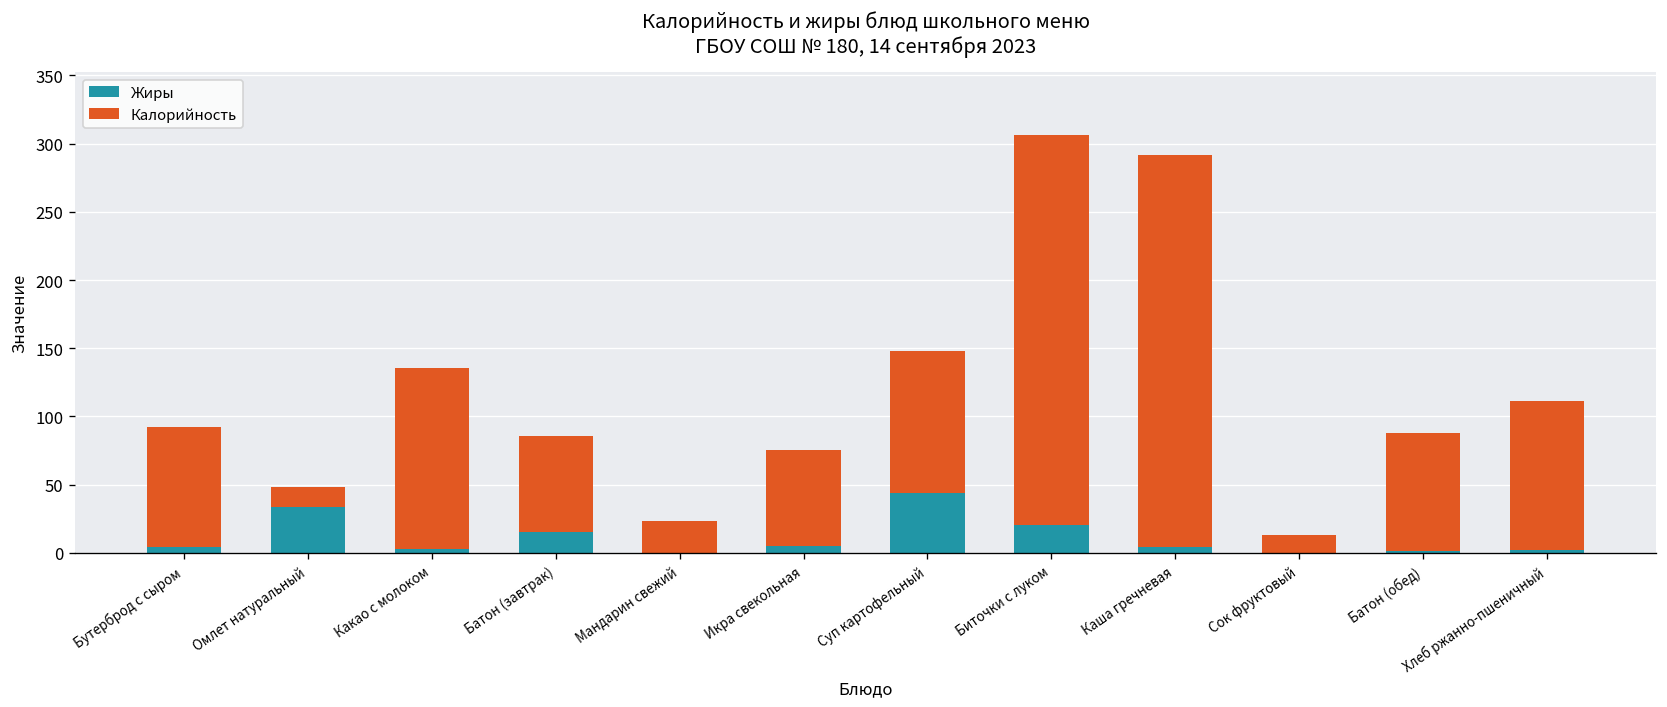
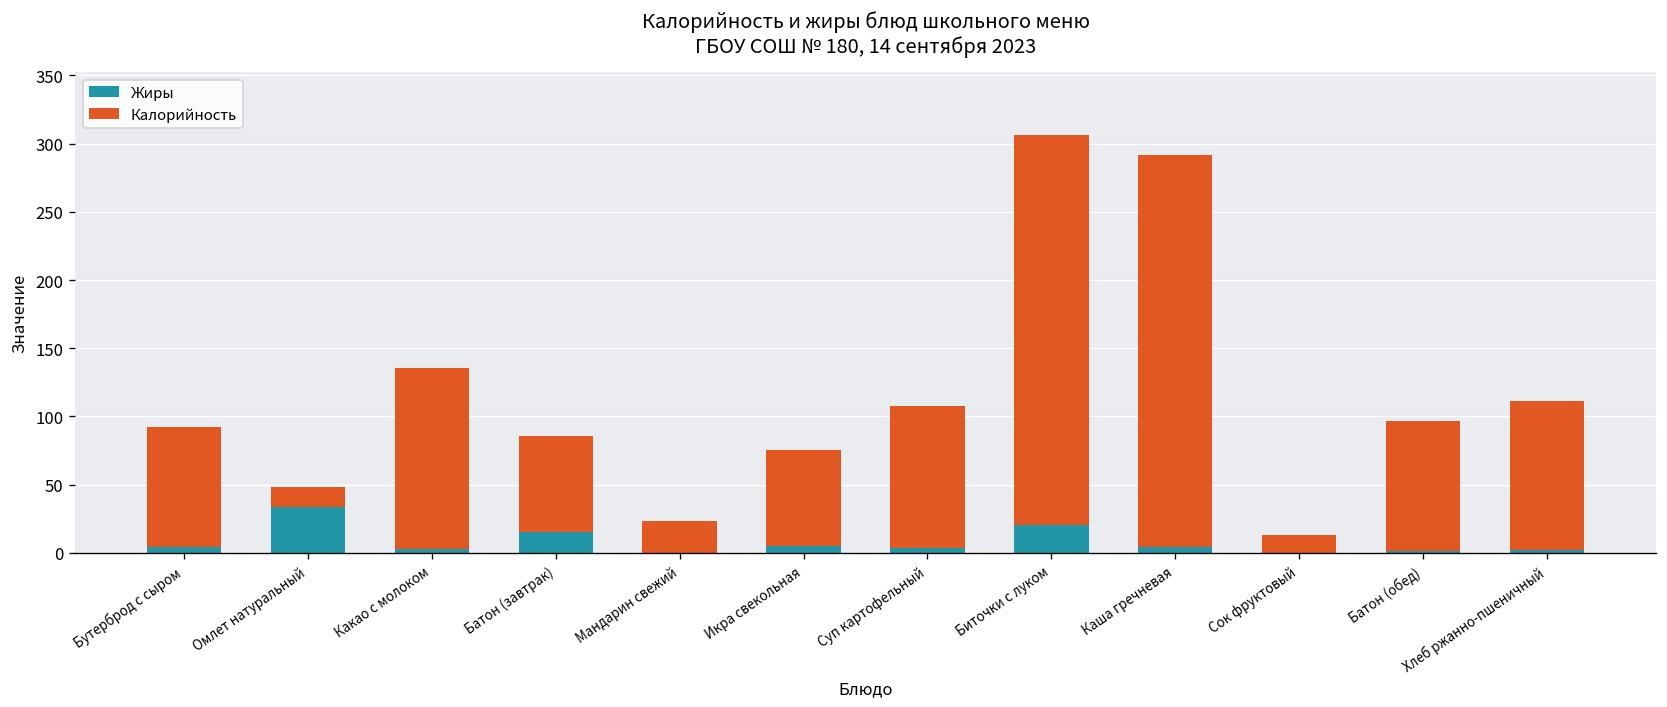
  {
    "Жиры": {
      "Бутерброд с сыром": 5,
      "Омлет натуральный": 34,
      "Какао с молоком": 3,
      "Батон (завтрак)": 16,
      "Икра свекольная": 5,
-     "Суп картофельный": 44,
+     "Суп картофельный": 4,
      "Биточки с луком": 20,
      "Каша гречневая": 5
    },
    "Калорийность": {
      "Бутерброд с сыром": 88,
      "Омлет натуральный": 14,
      "Какао с молоком": 133,
      "Батон (завтрак)": 70,
      "Мандарин свежий": 23,
      "Икра свекольная": 71,
      "Суп картофельный": 104,
      "Биточки с луком": 286,
      "Каша гречневая": 287,
      "Сок фруктовый": 13,
-     "Батон (обед)": 87,
+     "Батон (обед)": 96,
      "Хлеб ржанно-пшеничный": 110
    }
  }
